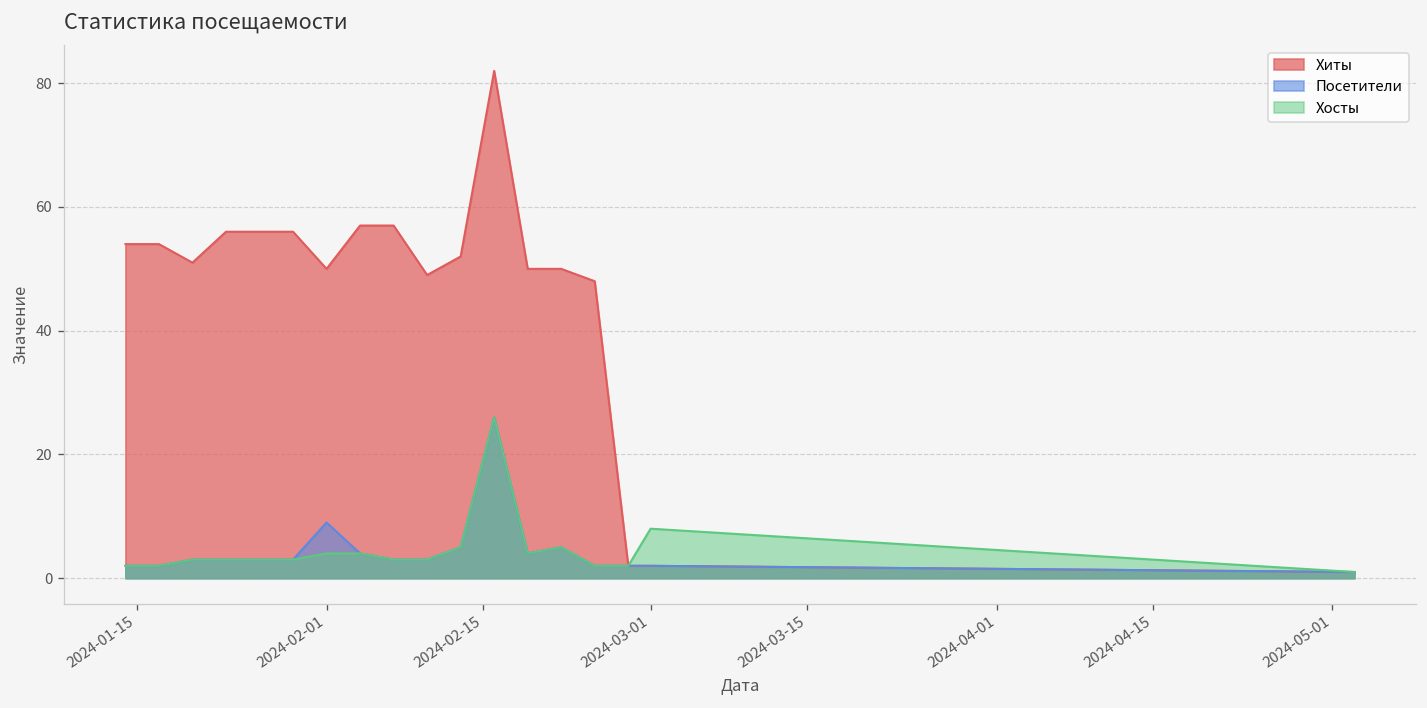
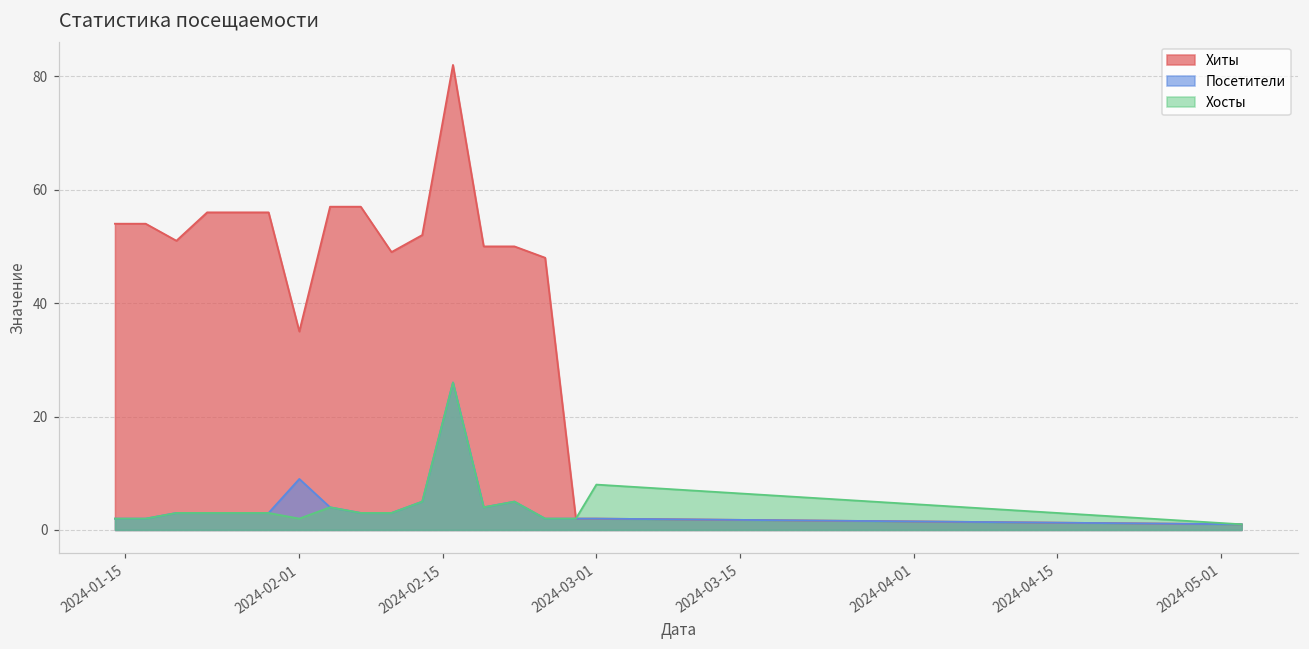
  {
    "Хиты": {
-     "2024-02-01": 50
+     "2024-02-01": 35
    },
    "Посетители": {
      "2024-02-01": 9
    },
    "Хосты": {
-     "2024-02-01": 4,
+     "2024-02-01": 2,
      "2024-03-01": 8
    }
  }
